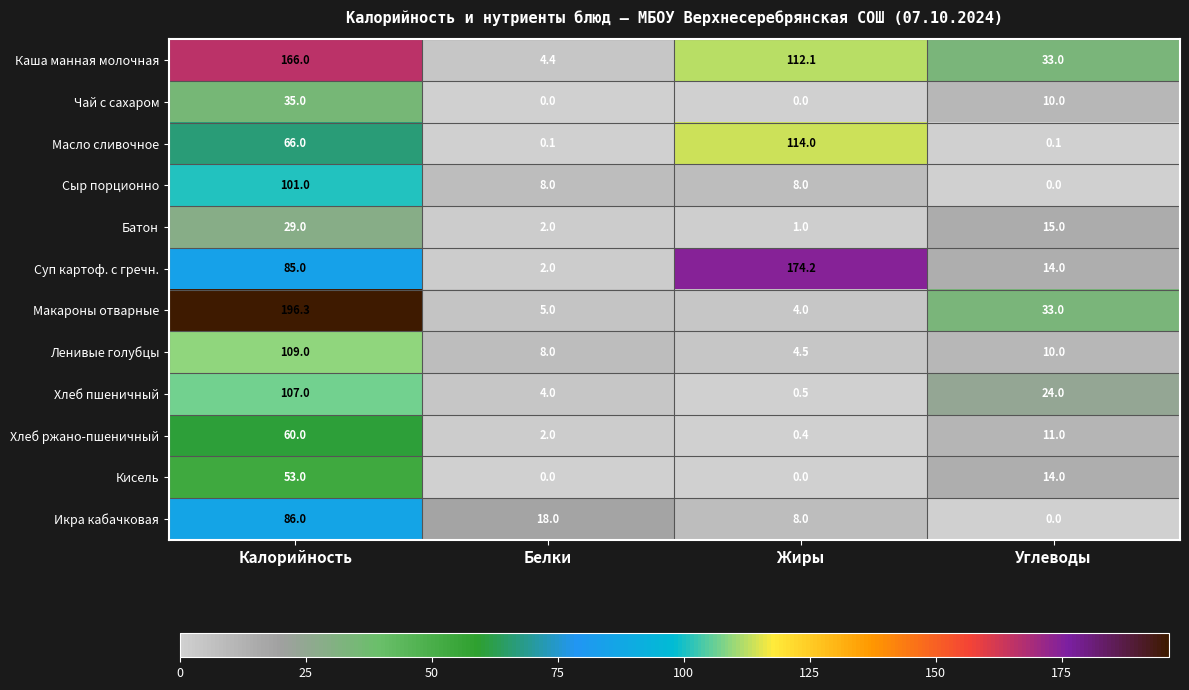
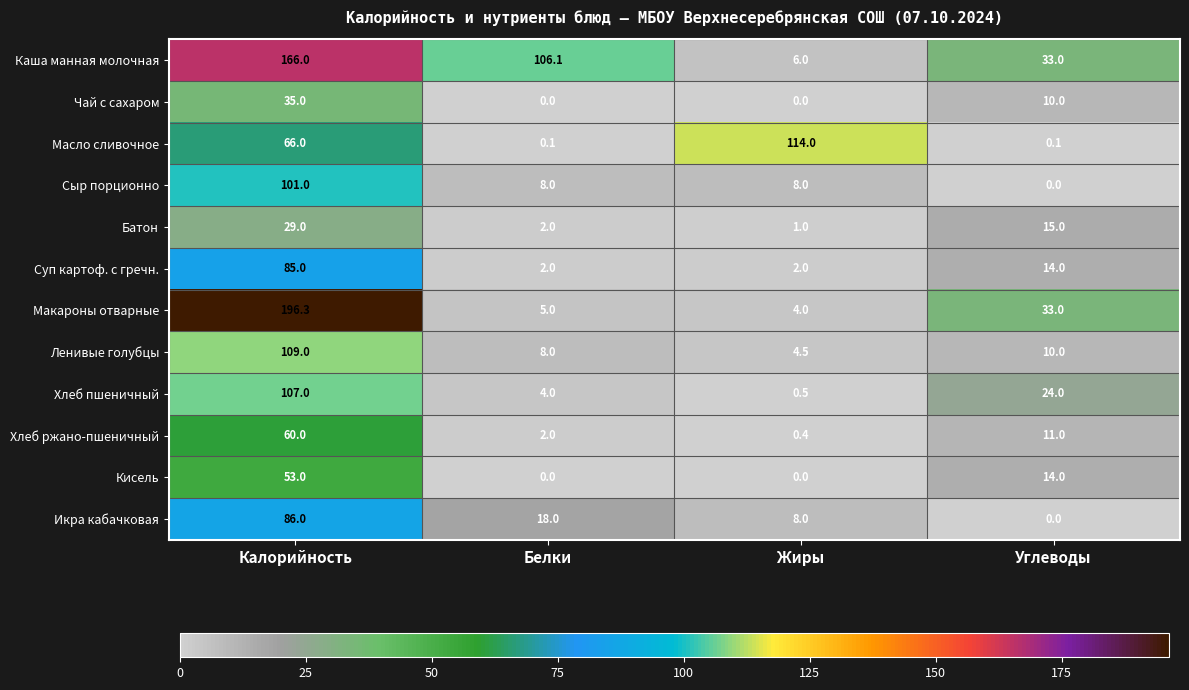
  {
    "Каша манная молочная": {
      "Калорийность": 166.0,
-     "Белки": 4.4,
-     "Жиры": 112.1,
+     "Белки": 106.1,
+     "Жиры": 6.0,
      "Углеводы": 33.0
    },
    "Чай с сахаром": {
      "Калорийность": 35.0,
      "Углеводы": 10.0
    },
    "Масло сливочное": {
      "Калорийность": 66.0,
      "Жиры": 114.0
    },
    "Сыр порционно": {
      "Калорийность": 101.0,
      "Белки": 8.0,
      "Жиры": 8.0
    },
    "Батон": {
      "Калорийность": 29.0,
      "Белки": 2.0,
      "Жиры": 1.0,
      "Углеводы": 15.0
    },
    "Суп картоф. с гречн.": {
      "Калорийность": 85.0,
      "Белки": 2.0,
-     "Жиры": 174.2,
+     "Жиры": 2.0,
      "Углеводы": 14.0
    },
    "Макароны отварные": {
      "Калорийность": 196.3,
      "Белки": 5.0,
      "Жиры": 4.0,
      "Углеводы": 33.0
    },
    "Ленивые голубцы": {
      "Калорийность": 109.0,
      "Белки": 8.0,
      "Жиры": 4.5,
      "Углеводы": 10.0
    },
    "Хлеб пшеничный": {
      "Калорийность": 107.0,
      "Белки": 4.0,
      "Углеводы": 24.0
    },
    "Хлеб ржано-пшеничный": {
      "Калорийность": 60.0,
      "Белки": 2.0,
      "Углеводы": 11.0
    },
    "Кисель": {
      "Калорийность": 53.0,
      "Углеводы": 14.0
    },
    "Икра кабачковая": {
      "Калорийность": 86.0,
      "Белки": 18.0,
      "Жиры": 8.0
    }
  }
